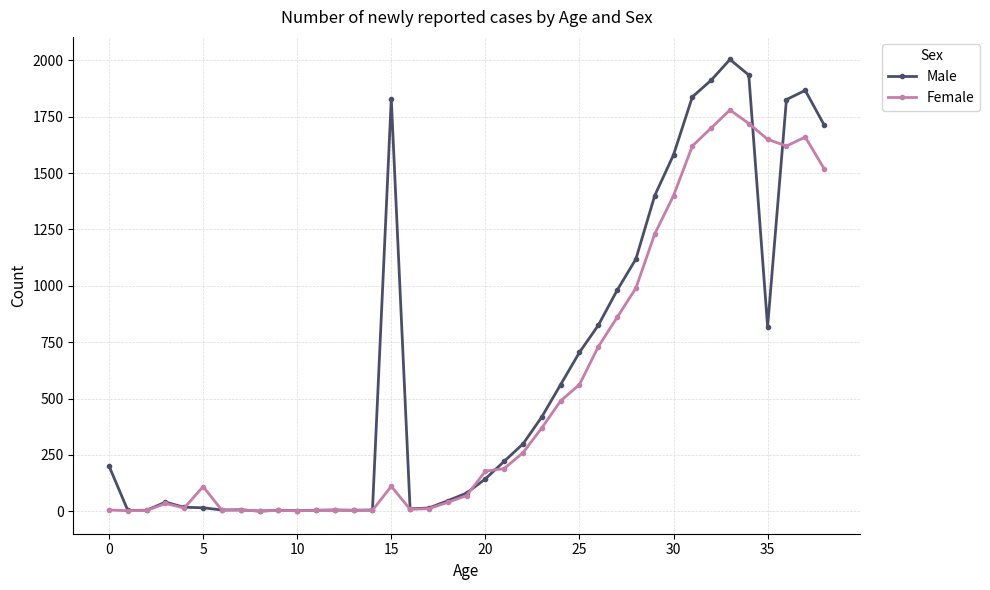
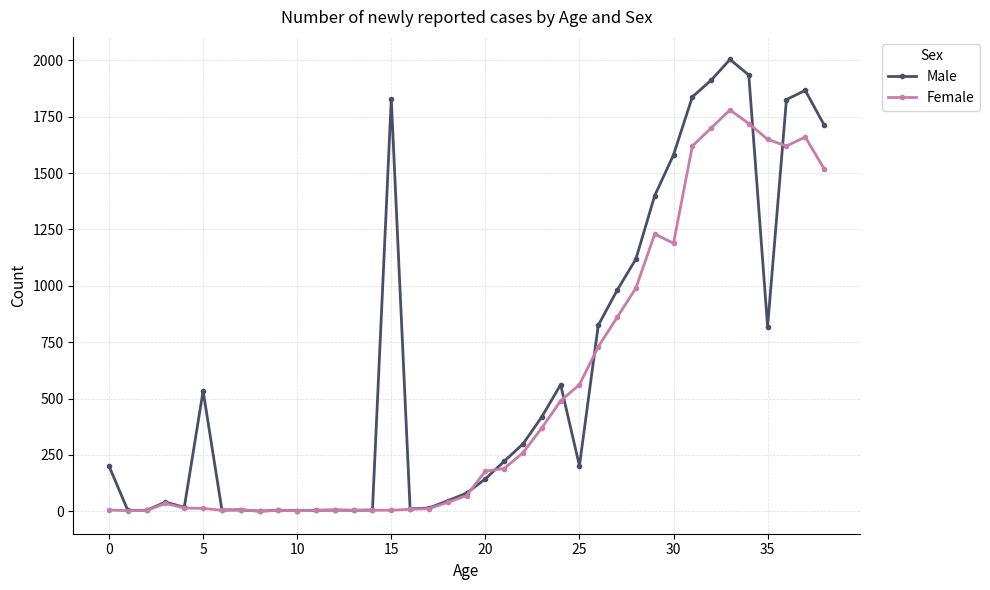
  {
    "Male": {
      "0": 200,
-     "5": 20,
+     "5": 530,
      "15": 1830,
      "20": 140,
-     "25": 710,
+     "25": 200,
      "30": 1580,
      "35": 820
    },
    "Female": {
      "0": 10,
-     "5": 110,
-     "15": 110,
+     "5": 10,
+     "15": 10,
      "20": 180,
      "25": 560,
-     "30": 1400,
+     "30": 1190,
      "35": 1650
    }
  }
